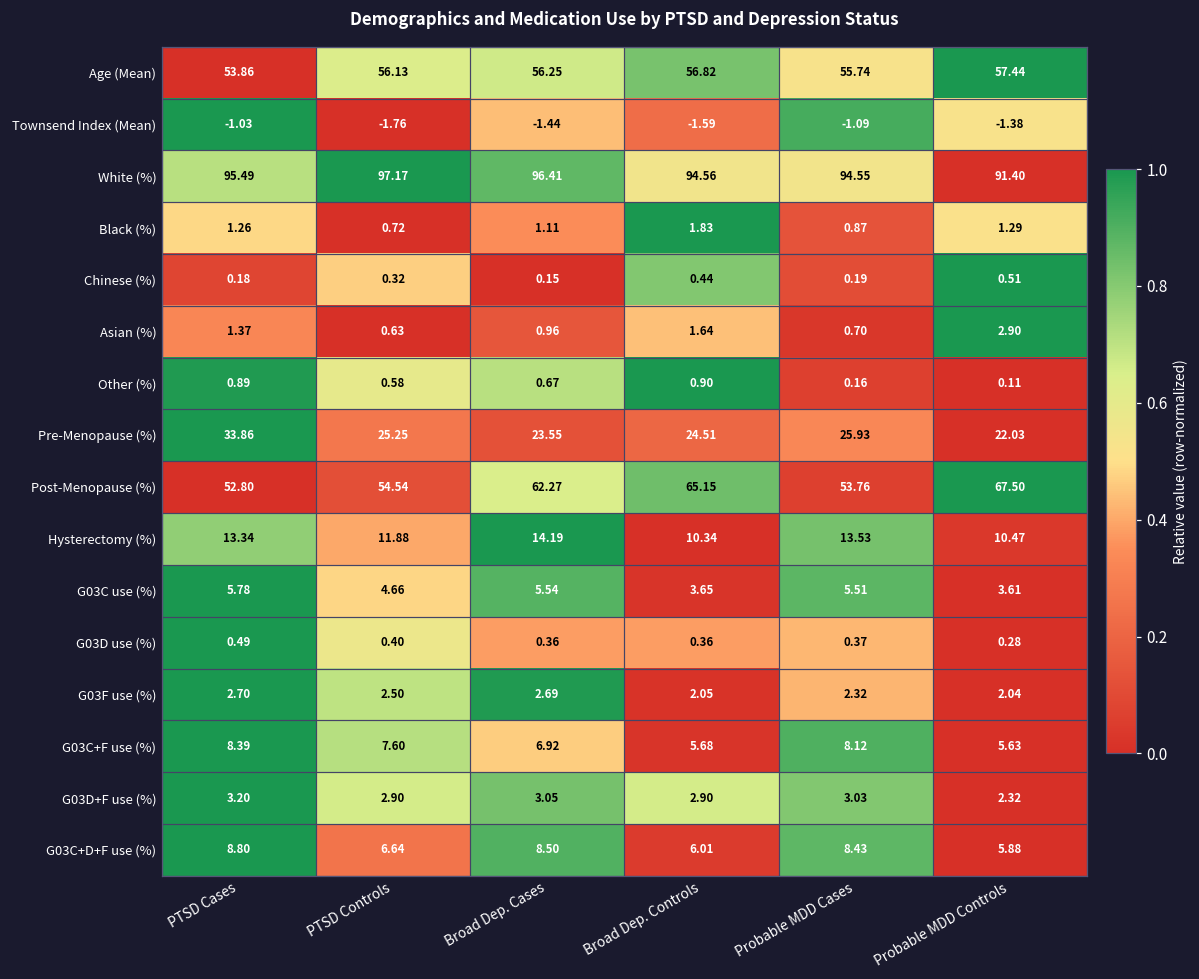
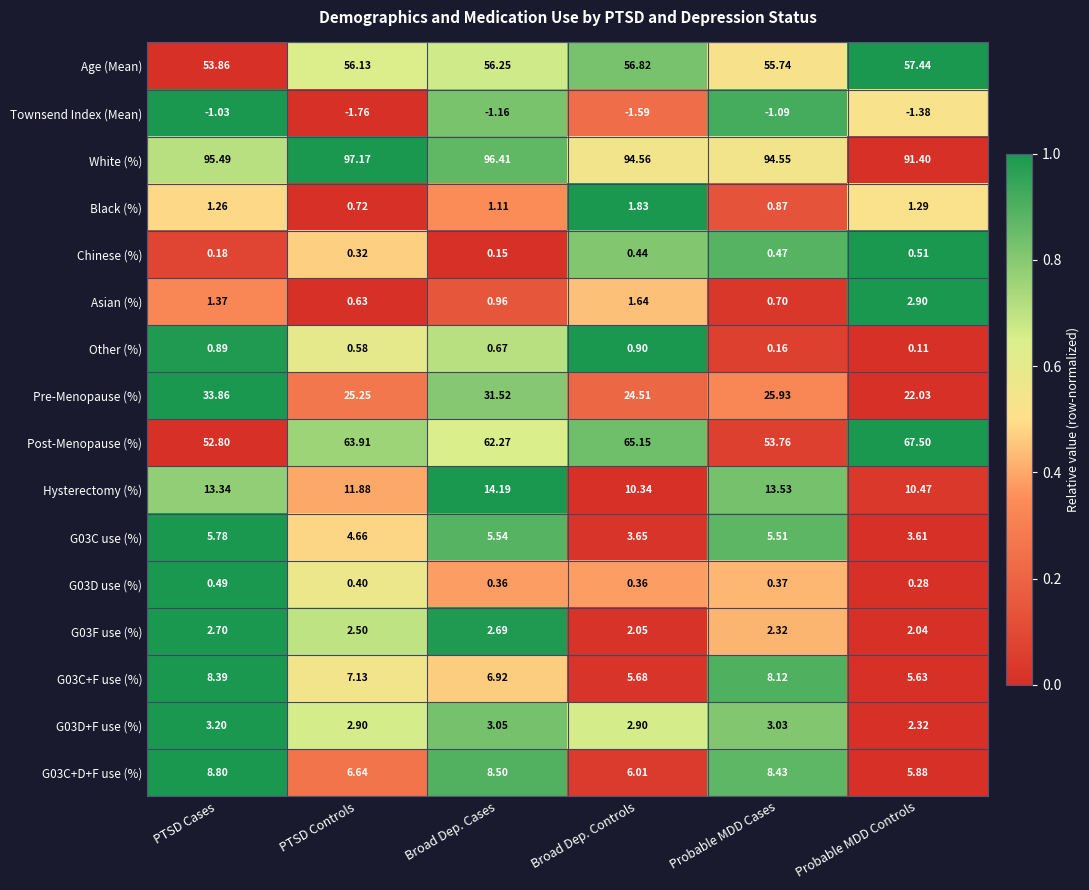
  {
    "Age (Mean)": {
      "PTSD Cases": 53.86,
      "PTSD Controls": 56.13,
      "Broad Dep. Cases": 56.25,
      "Broad Dep. Controls": 56.82,
      "Probable MDD Cases": 55.74,
      "Probable MDD Controls": 57.44
    },
    "Townsend Index (Mean)": {
      "PTSD Cases": -1.03,
      "PTSD Controls": -1.76,
-     "Broad Dep. Cases": -1.44,
+     "Broad Dep. Cases": -1.16,
      "Broad Dep. Controls": -1.59,
      "Probable MDD Cases": -1.09,
      "Probable MDD Controls": -1.38
    },
    "White (%)": {
      "PTSD Cases": 95.49,
      "PTSD Controls": 97.17,
      "Broad Dep. Cases": 96.41,
      "Broad Dep. Controls": 94.56,
      "Probable MDD Cases": 94.55,
      "Probable MDD Controls": 91.40
    },
    "Black (%)": {
      "PTSD Cases": 1.26,
      "PTSD Controls": 0.72,
      "Broad Dep. Cases": 1.11,
      "Broad Dep. Controls": 1.83,
      "Probable MDD Cases": 0.87,
      "Probable MDD Controls": 1.29
    },
    "Chinese (%)": {
      "PTSD Cases": 0.18,
      "PTSD Controls": 0.32,
      "Broad Dep. Cases": 0.15,
      "Broad Dep. Controls": 0.44,
-     "Probable MDD Cases": 0.19,
+     "Probable MDD Cases": 0.47,
      "Probable MDD Controls": 0.51
    },
    "Asian (%)": {
      "PTSD Cases": 1.37,
      "PTSD Controls": 0.63,
      "Broad Dep. Cases": 0.96,
      "Broad Dep. Controls": 1.64,
      "Probable MDD Cases": 0.70,
      "Probable MDD Controls": 2.90
    },
    "Other (%)": {
      "PTSD Cases": 0.89,
      "PTSD Controls": 0.58,
      "Broad Dep. Cases": 0.67,
      "Broad Dep. Controls": 0.90,
      "Probable MDD Cases": 0.16,
      "Probable MDD Controls": 0.11
    },
    "Pre-Menopause (%)": {
      "PTSD Cases": 33.86,
      "PTSD Controls": 25.25,
-     "Broad Dep. Cases": 23.55,
+     "Broad Dep. Cases": 31.52,
      "Broad Dep. Controls": 24.51,
      "Probable MDD Cases": 25.93,
      "Probable MDD Controls": 22.03
    },
    "Post-Menopause (%)": {
      "PTSD Cases": 52.80,
-     "PTSD Controls": 54.54,
+     "PTSD Controls": 63.91,
      "Broad Dep. Cases": 62.27,
      "Broad Dep. Controls": 65.15,
      "Probable MDD Cases": 53.76,
      "Probable MDD Controls": 67.50
    },
    "Hysterectomy (%)": {
      "PTSD Cases": 13.34,
      "PTSD Controls": 11.88,
      "Broad Dep. Cases": 14.19,
      "Broad Dep. Controls": 10.34,
      "Probable MDD Cases": 13.53,
      "Probable MDD Controls": 10.47
    },
    "G03C use (%)": {
      "PTSD Cases": 5.78,
      "PTSD Controls": 4.66,
      "Broad Dep. Cases": 5.54,
      "Broad Dep. Controls": 3.65,
      "Probable MDD Cases": 5.51,
      "Probable MDD Controls": 3.61
    },
    "G03D use (%)": {
      "PTSD Cases": 0.49,
      "PTSD Controls": 0.40,
      "Broad Dep. Cases": 0.36,
      "Broad Dep. Controls": 0.36,
      "Probable MDD Cases": 0.37,
      "Probable MDD Controls": 0.28
    },
    "G03F use (%)": {
      "PTSD Cases": 2.70,
      "PTSD Controls": 2.50,
      "Broad Dep. Cases": 2.69,
      "Broad Dep. Controls": 2.05,
      "Probable MDD Cases": 2.32,
      "Probable MDD Controls": 2.04
    },
    "G03C+F use (%)": {
      "PTSD Cases": 8.39,
-     "PTSD Controls": 7.60,
+     "PTSD Controls": 7.13,
      "Broad Dep. Cases": 6.92,
      "Broad Dep. Controls": 5.68,
      "Probable MDD Cases": 8.12,
      "Probable MDD Controls": 5.63
    },
    "G03D+F use (%)": {
      "PTSD Cases": 3.20,
      "PTSD Controls": 2.90,
      "Broad Dep. Cases": 3.05,
      "Broad Dep. Controls": 2.90,
      "Probable MDD Cases": 3.03,
      "Probable MDD Controls": 2.32
    },
    "G03C+D+F use (%)": {
      "PTSD Cases": 8.80,
      "PTSD Controls": 6.64,
      "Broad Dep. Cases": 8.50,
      "Broad Dep. Controls": 6.01,
      "Probable MDD Cases": 8.43,
      "Probable MDD Controls": 5.88
    }
  }
